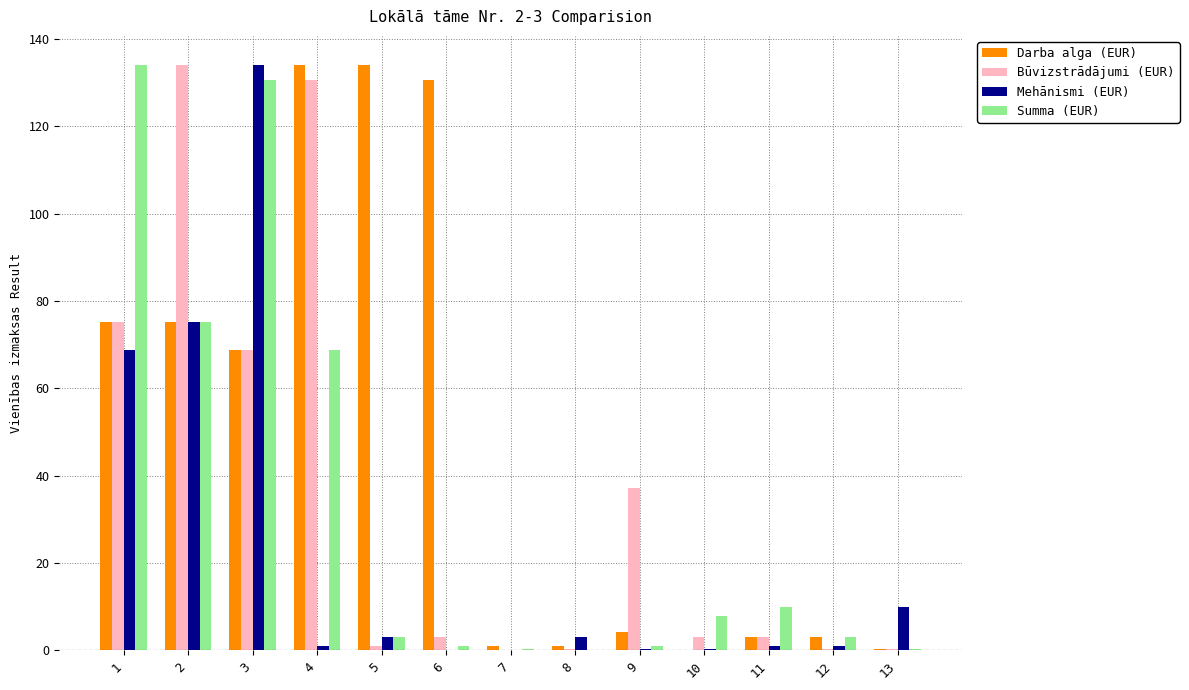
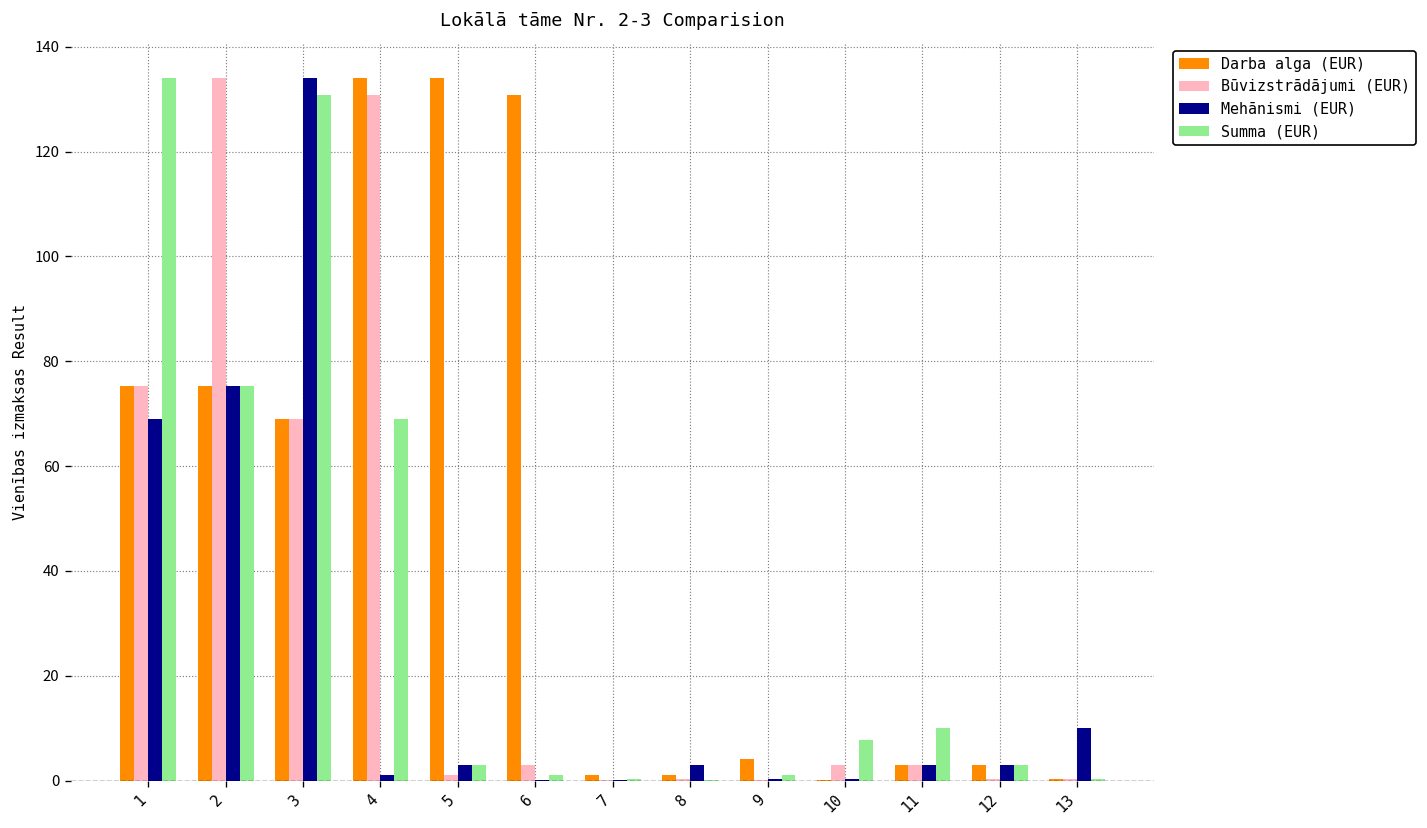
  {
    "Darba alga (EUR)": {
      "1": 75,
      "2": 75,
      "3": 69,
      "4": 134,
      "5": 134,
      "6": 131,
      "7": 1,
      "8": 1,
      "9": 4,
      "11": 3,
      "12": 3
    },
    "Būvizstrādājumi (EUR)": {
      "1": 75,
      "2": 134,
      "3": 69,
      "4": 131,
      "5": 1,
      "6": 3,
-     "9": 37,
+     "9": 0,
      "10": 3,
      "11": 3
    },
    "Mehānismi (EUR)": {
      "1": 69,
      "2": 75,
      "3": 134,
      "4": 1,
      "5": 3,
      "8": 3,
-     "11": 1,
-     "12": 1,
+     "11": 3,
+     "12": 3,
      "13": 10
    },
    "Summa (EUR)": {
      "1": 134,
      "2": 75,
      "3": 131,
      "4": 69,
      "5": 3,
      "6": 1,
      "9": 1,
      "10": 8,
      "11": 10,
      "12": 3
    }
  }
